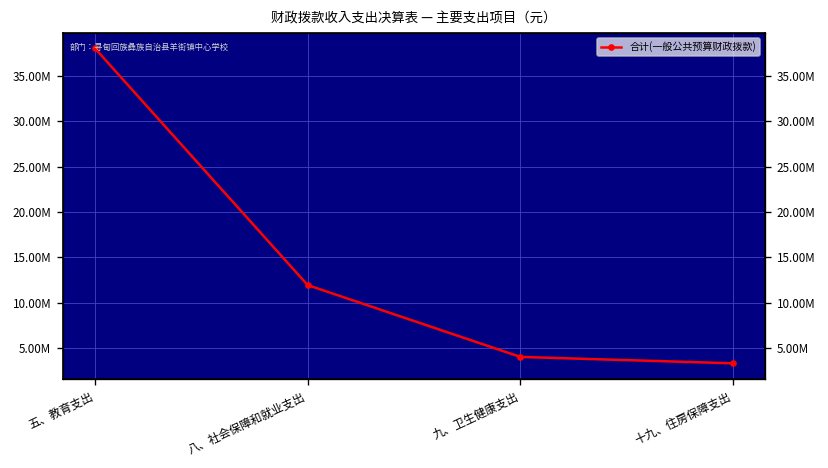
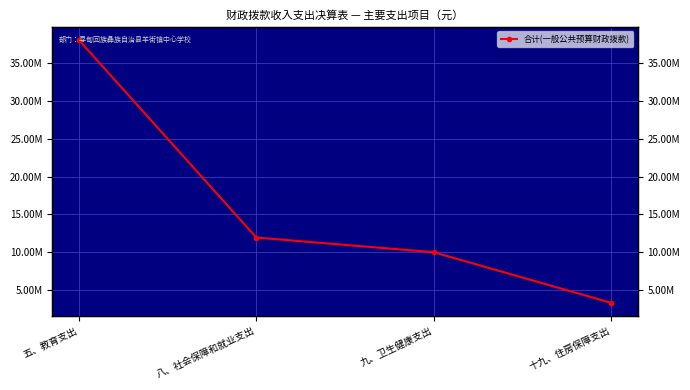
  {
    "五、教育支出": 38000000,
    "八、社会保障和就业支出": 12000000,
-   "九、卫生健康支出": 4000000,
+   "九、卫生健康支出": 10000000,
    "十九、住房保障支出": 3000000
  }
